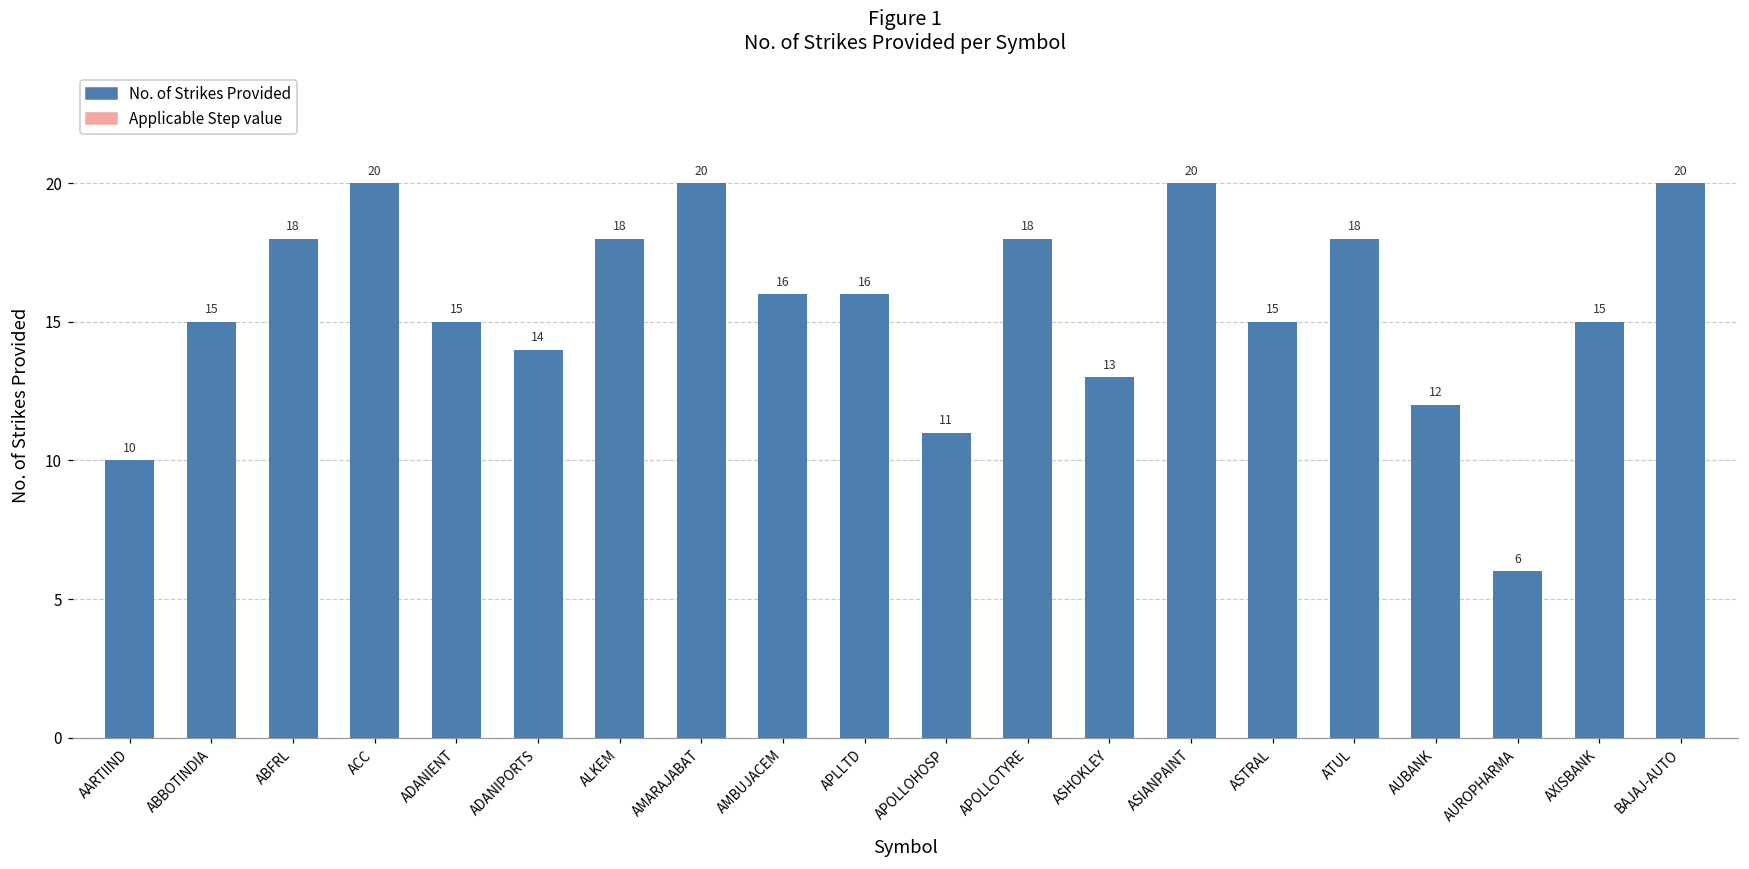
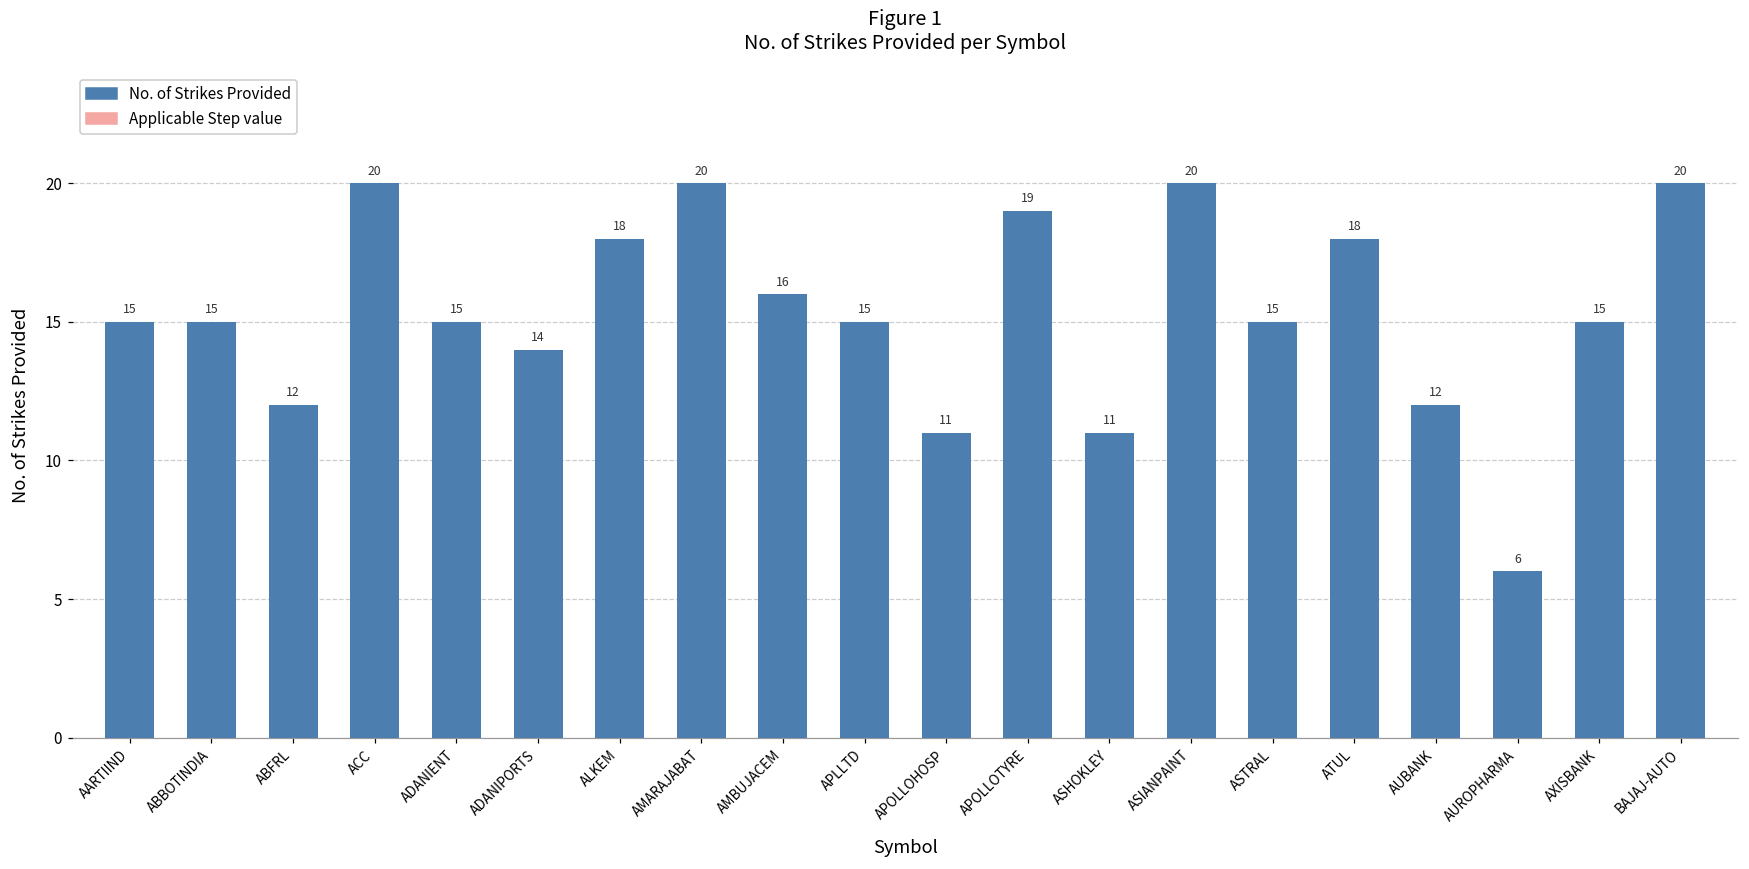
  {
-   "AARTIIND": 10,
+   "AARTIIND": 15,
    "ABBOTINDIA": 15,
-   "ABFRL": 18,
+   "ABFRL": 12,
    "ACC": 20,
    "ADANIENT": 15,
    "ADANIPORTS": 14,
    "ALKEM": 18,
    "AMARAJABAT": 20,
    "AMBUJACEM": 16,
-   "APLLTD": 16,
+   "APLLTD": 15,
    "APOLLOHOSP": 11,
-   "APOLLOTYRE": 18,
-   "ASHOKLEY": 13,
+   "APOLLOTYRE": 19,
+   "ASHOKLEY": 11,
    "ASIANPAINT": 20,
    "ASTRAL": 15,
    "ATUL": 18,
    "AUBANK": 12,
    "AUROPHARMA": 6,
    "AXISBANK": 15,
    "BAJAJ-AUTO": 20
  }
